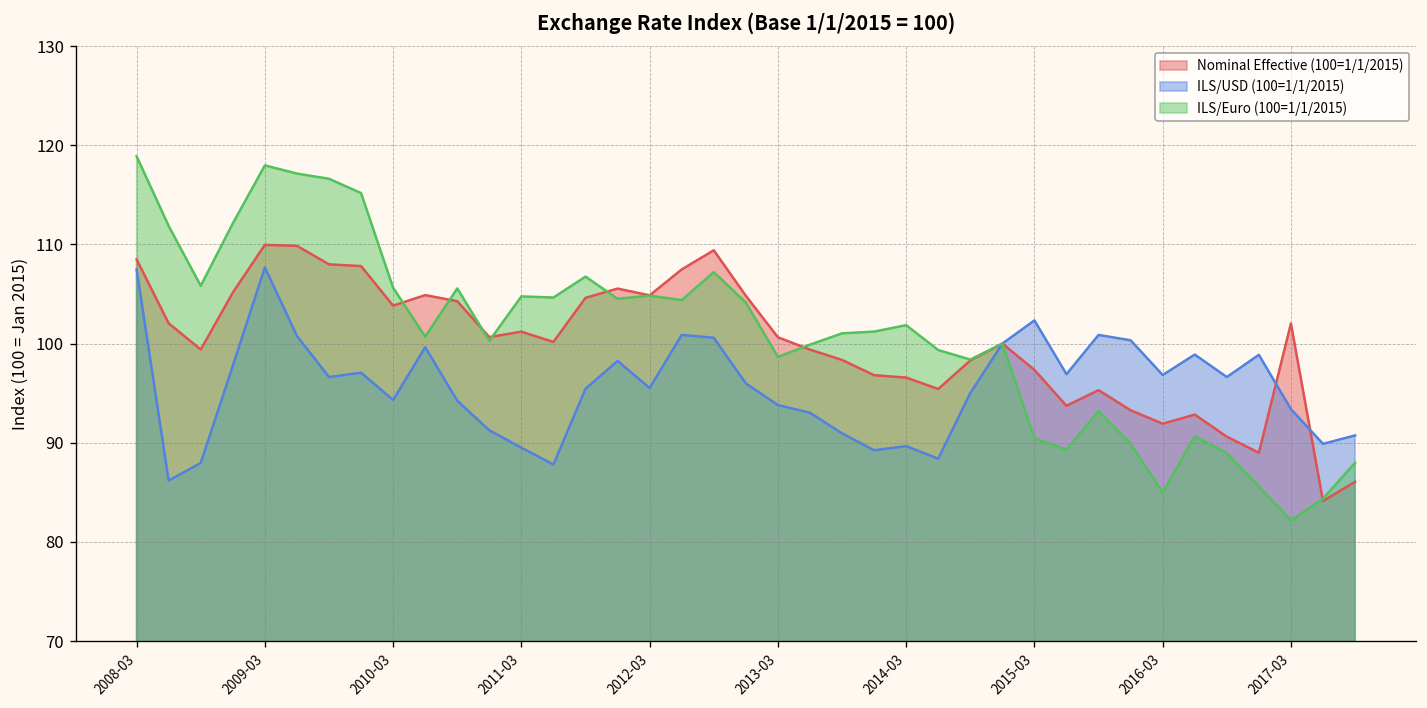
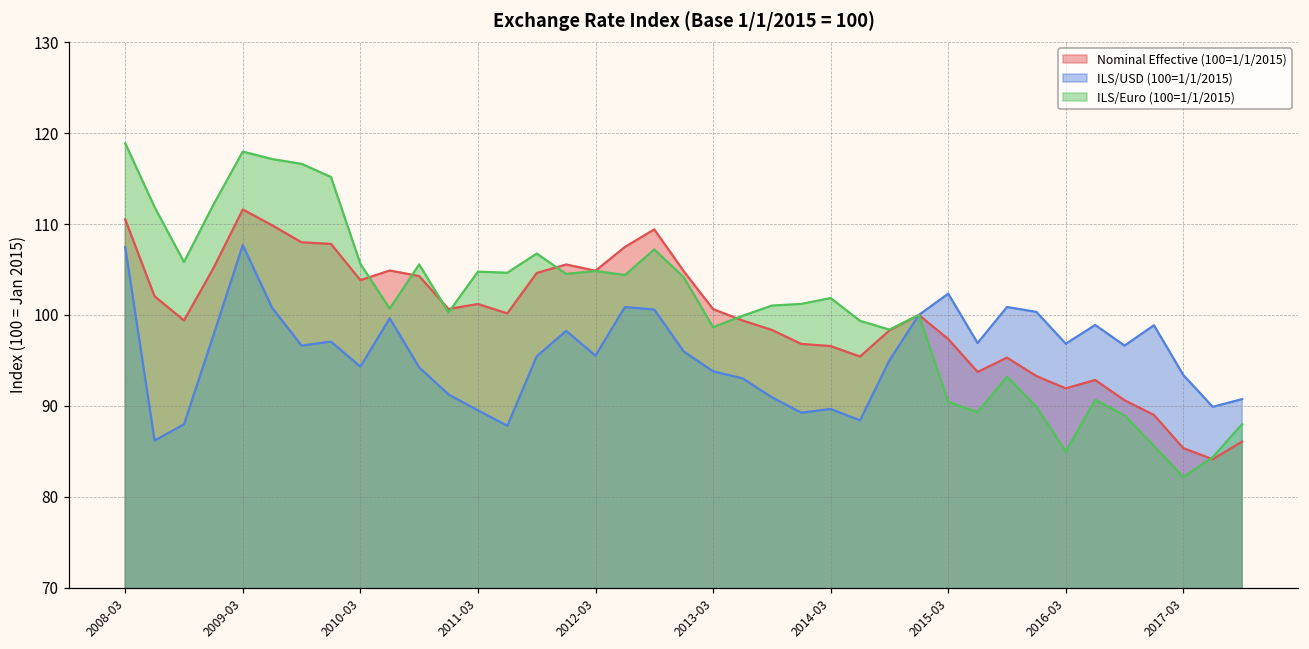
  {
    "Nominal Effective (100=1/1/2015)": {
-     "2008-03": 108,
-     "2009-03": 110,
+     "2008-03": 111,
+     "2009-03": 112,
      "2010-03": 104,
      "2011-03": 101,
      "2013-03": 101,
      "2014-03": 97,
      "2015-03": 97,
      "2016-03": 92,
-     "2017-03": 102
+     "2017-03": 85
    },
    "ILS/USD (100=1/1/2015)": {
      "2008-03": 107,
      "2009-03": 108,
      "2010-03": 94,
      "2011-03": 90,
      "2012-03": 96,
      "2013-03": 94,
      "2014-03": 90,
      "2015-03": 102,
      "2016-03": 97,
      "2017-03": 93
    },
    "ILS/Euro (100=1/1/2015)": {
      "2008-03": 119,
      "2009-03": 118,
      "2010-03": 106,
      "2011-03": 105,
      "2013-03": 99,
      "2014-03": 102,
      "2015-03": 90,
      "2016-03": 85,
      "2017-03": 82
    }
  }
